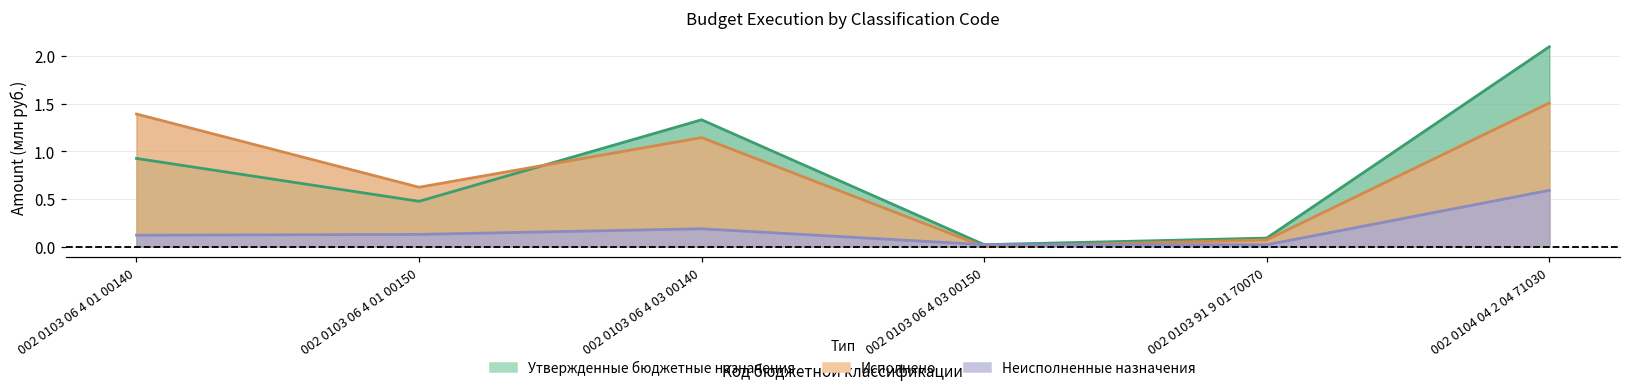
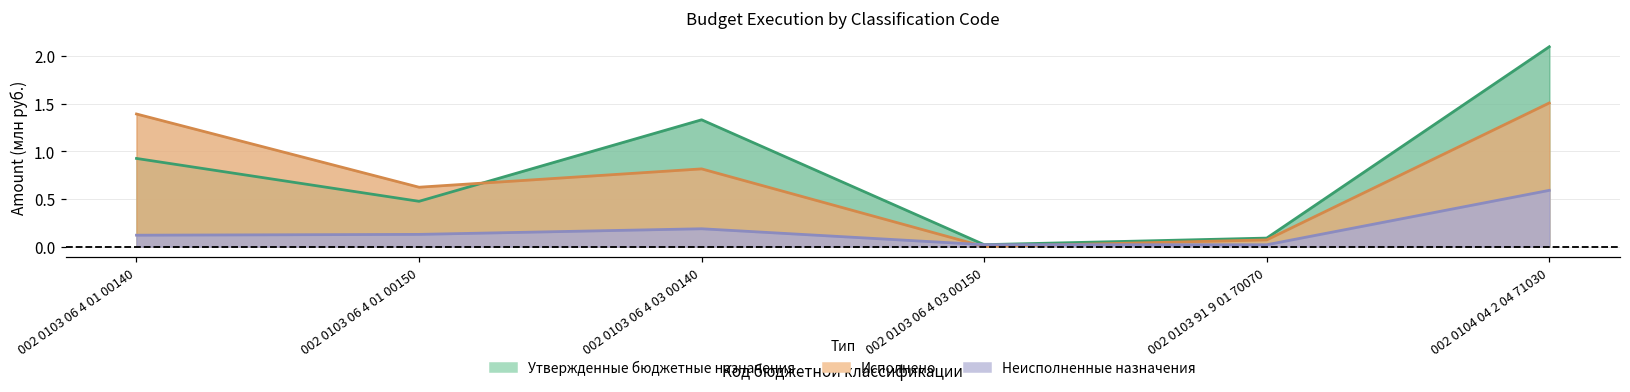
  {
    "Исполнено": {
      "002 0103 06 4 01 00140": 1.4,
      "002 0103 06 4 01 00150": 0.6,
-     "002 0103 06 4 03 00140": 1.1,
+     "002 0103 06 4 03 00140": 0.8,
      "002 0104 04 2 04 71030": 1.5
    }
  }
